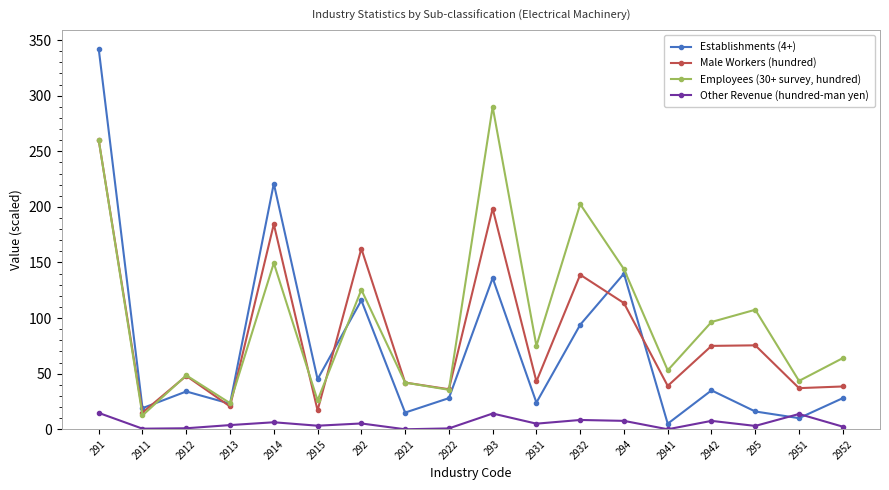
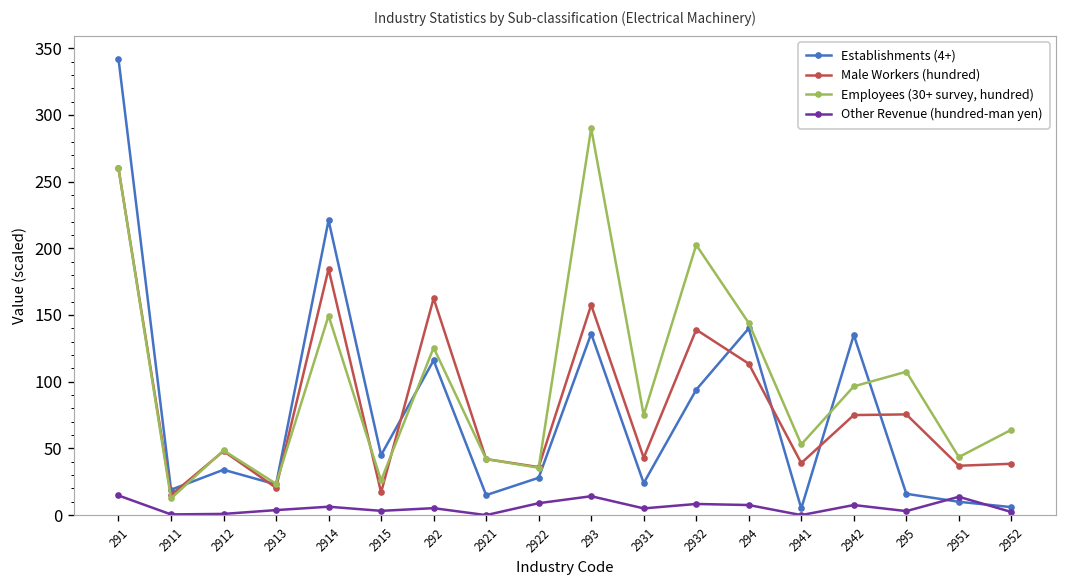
  {
    "Establishments (4+)": {
      "291": 342,
      "2911": 19,
      "2912": 34,
      "2914": 221,
      "2915": 45,
      "292": 116,
      "2921": 15,
      "2922": 28,
      "293": 136,
      "2931": 24,
      "2932": 94,
      "294": 140,
      "2941": 5,
-     "2942": 35,
+     "2942": 135,
      "295": 16,
      "2951": 10,
-     "2952": 28
+     "2952": 6
    },
    "Male Workers (hundred)": {
      "2911": 15,
      "2913": 21,
      "2914": 185,
      "2915": 17,
      "292": 163,
-     "293": 199,
+     "293": 158,
      "2931": 43,
      "2932": 139,
      "294": 114,
      "2941": 39,
      "2942": 75,
      "295": 76,
      "2951": 37,
      "2952": 39
    },
    "Employees (30+ survey, hundred)": {
      "2911": 13,
      "2914": 150,
      "2915": 26,
      "292": 126,
      "293": 290,
      "2931": 75,
      "2932": 203,
      "294": 144,
      "2941": 53,
      "2942": 97,
      "295": 108,
      "2951": 44,
      "2952": 64
    },
    "Other Revenue (hundred-man yen)": {
      "291": 15,
      "2911": 1,
      "2912": 1,
      "2913": 4,
      "2914": 6,
      "2915": 3,
      "292": 5,
      "2921": 0,
-     "2922": 1,
+     "2922": 9,
      "293": 14,
      "2931": 5,
      "2932": 8,
      "294": 8,
      "2941": 0,
      "2942": 8,
      "295": 3,
      "2951": 14,
      "2952": 2
    }
  }
